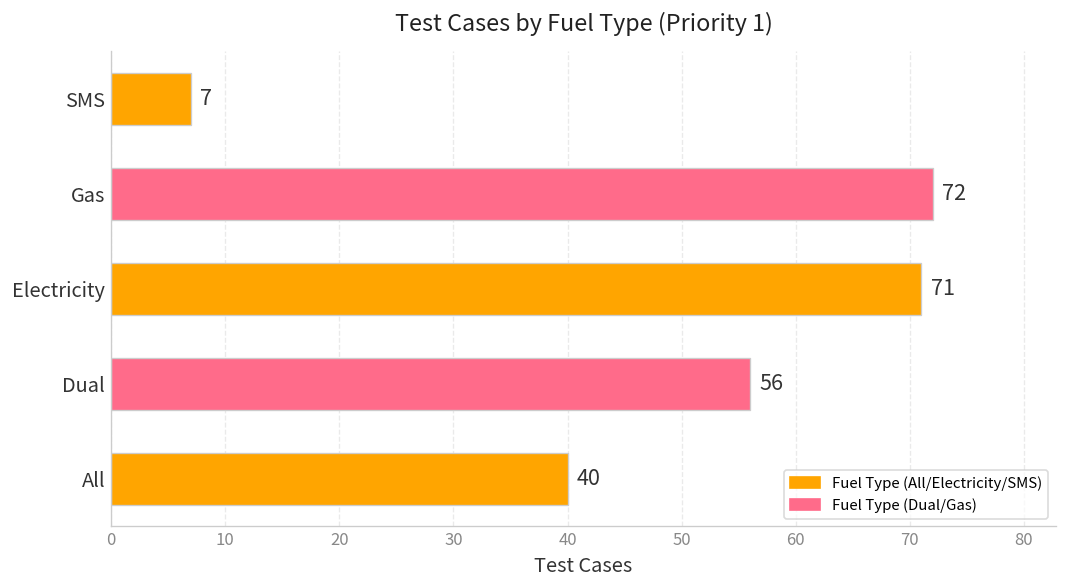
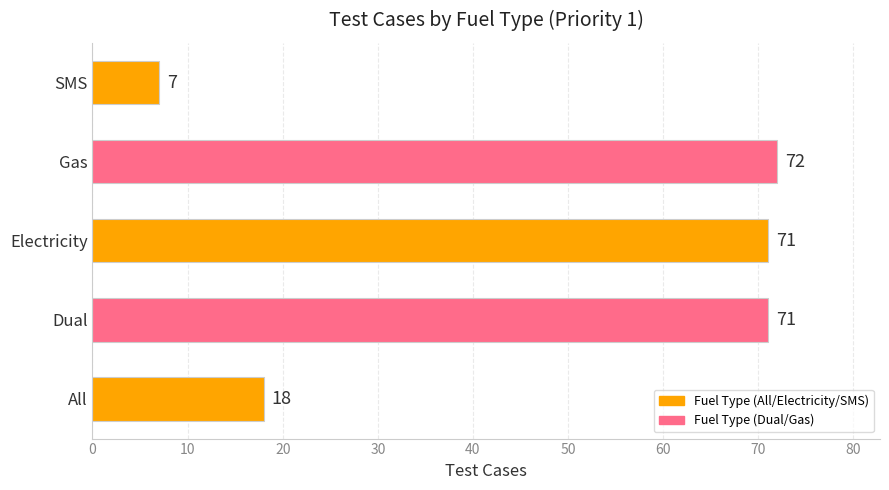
  {
    "SMS": 7,
    "Gas": 72,
    "Electricity": 71,
-   "Dual": 56,
-   "All": 40
+   "Dual": 71,
+   "All": 18
  }
